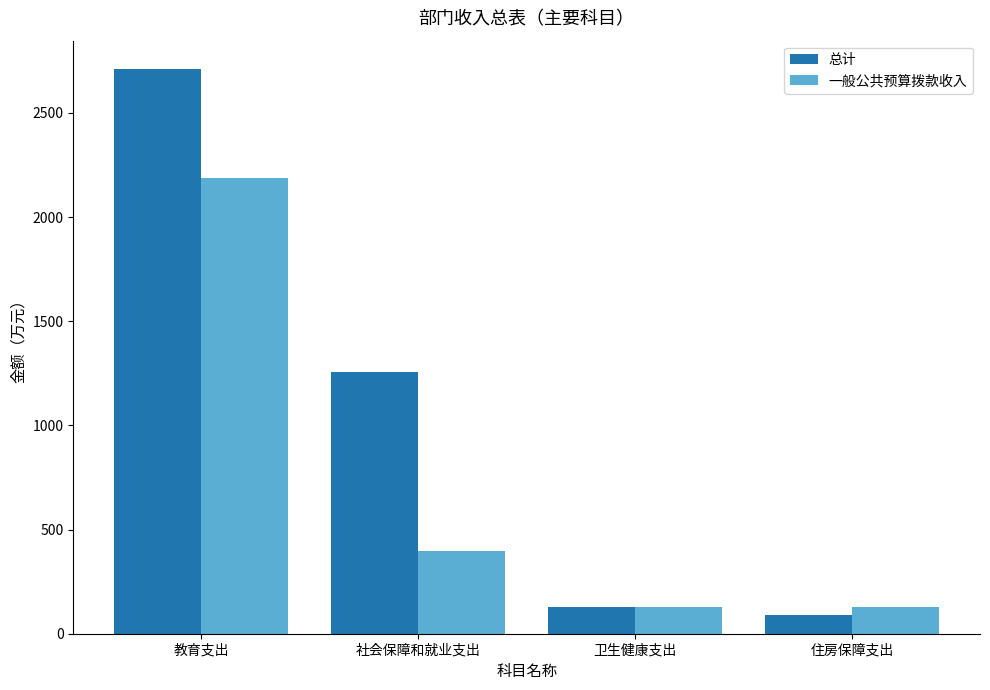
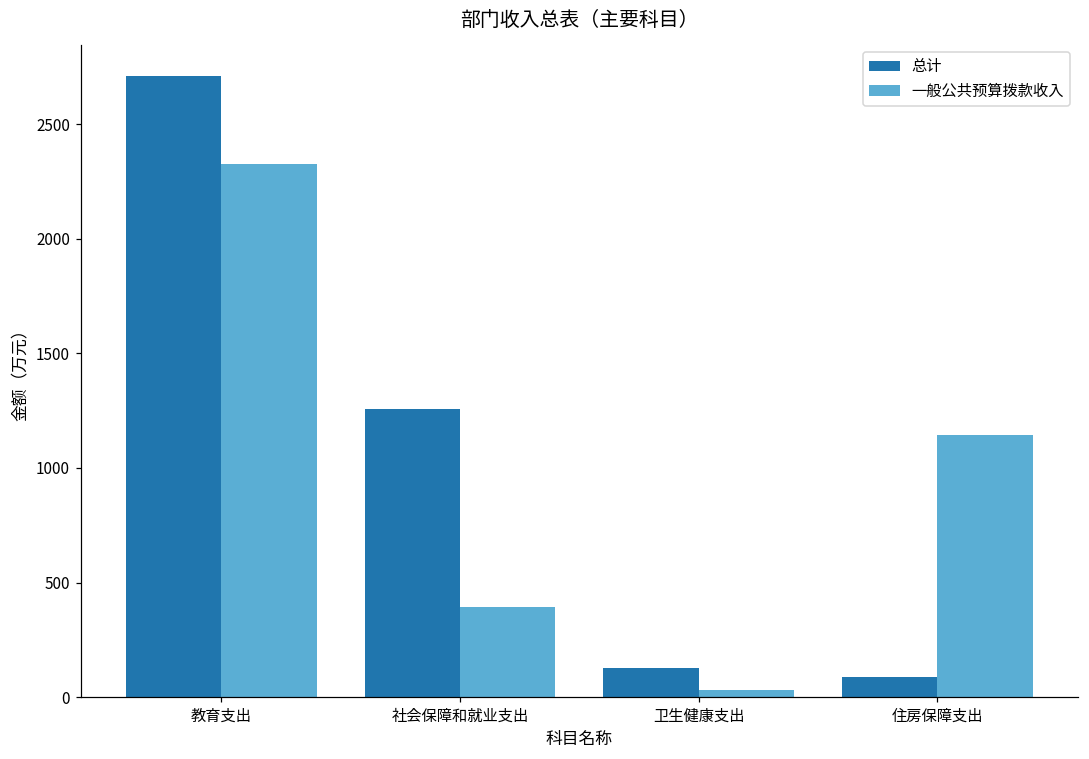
  {
    "总计": {
      "教育支出": 2710,
      "社会保障和就业支出": 1260,
      "卫生健康支出": 130,
      "住房保障支出": 90
    },
    "一般公共预算拨款收入": {
-     "教育支出": 2190,
+     "教育支出": 2330,
      "社会保障和就业支出": 400,
-     "卫生健康支出": 130,
-     "住房保障支出": 130
+     "卫生健康支出": 30,
+     "住房保障支出": 1150
    }
  }
